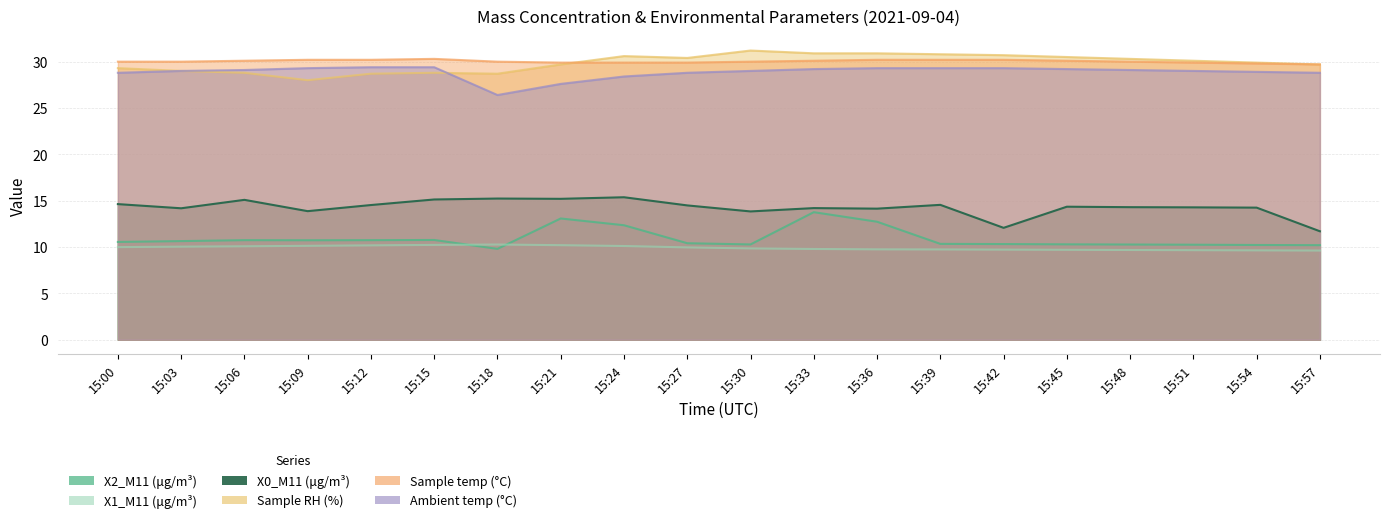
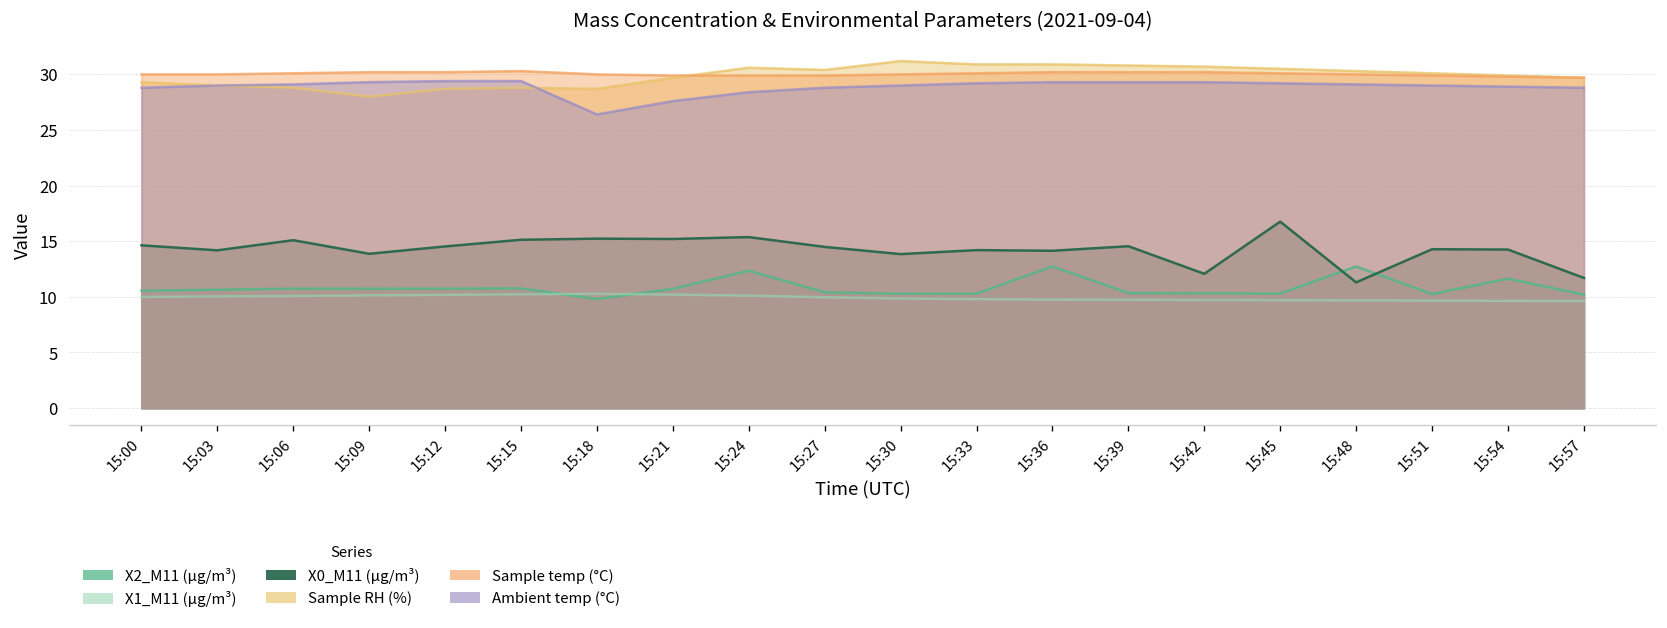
  {
    "X2_M11 (μg/m³)": {
      "15:00": 11,
      "15:03": 11,
      "15:06": 11,
      "15:09": 11,
      "15:12": 11,
      "15:15": 11,
      "15:18": 10,
-     "15:21": 13,
+     "15:21": 11,
      "15:24": 12,
      "15:27": 10,
      "15:30": 10,
-     "15:33": 14,
+     "15:33": 10,
      "15:36": 13,
      "15:39": 10,
      "15:42": 10,
      "15:45": 10,
-     "15:48": 10,
+     "15:48": 13,
      "15:51": 10,
-     "15:54": 10,
+     "15:54": 12,
      "15:57": 10
    },
    "X0_M11 (μg/m³)": {
      "15:00": 15,
      "15:03": 14,
      "15:06": 15,
      "15:09": 14,
      "15:12": 15,
      "15:15": 15,
      "15:18": 15,
      "15:21": 15,
      "15:24": 15,
      "15:27": 14,
      "15:30": 14,
      "15:33": 14,
      "15:36": 14,
      "15:39": 15,
      "15:42": 12,
-     "15:45": 14,
-     "15:48": 14,
+     "15:45": 17,
+     "15:48": 11,
      "15:51": 14,
      "15:54": 14,
      "15:57": 12
    }
  }
